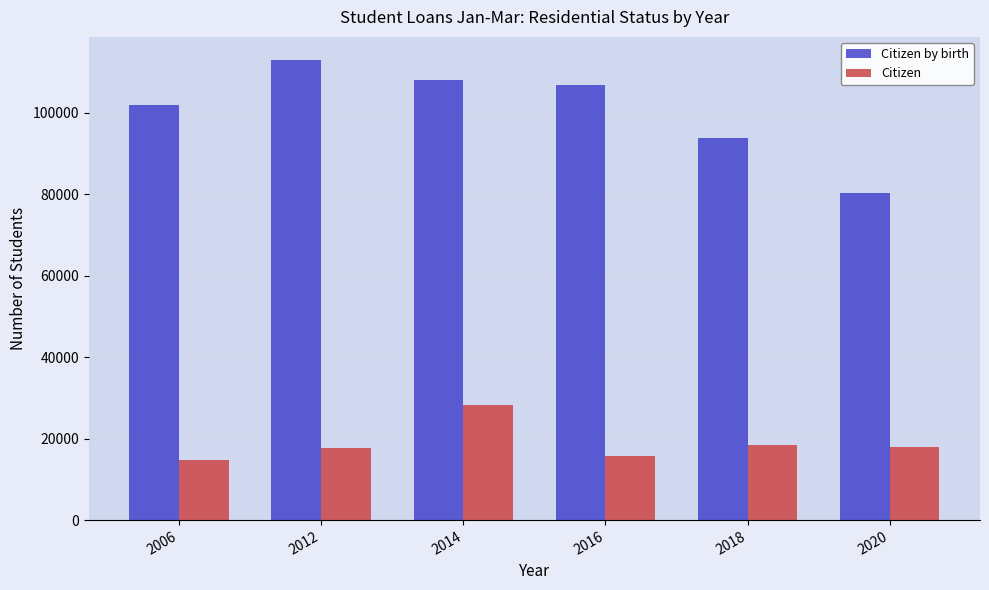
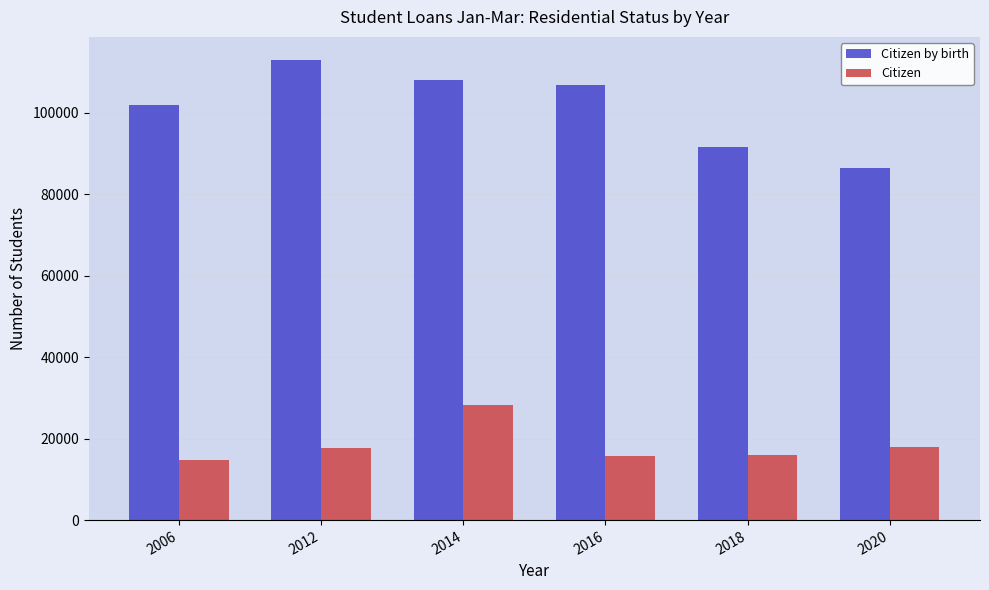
  {
    "Citizen by birth": {
      "2006": 102000,
      "2012": 113000,
      "2014": 108000,
      "2016": 107000,
-     "2018": 94000,
-     "2020": 80000
+     "2018": 92000,
+     "2020": 86000
    },
    "Citizen": {
      "2006": 15000,
      "2012": 18000,
      "2014": 28000,
      "2016": 16000,
-     "2018": 19000,
+     "2018": 16000,
      "2020": 18000
    }
  }
